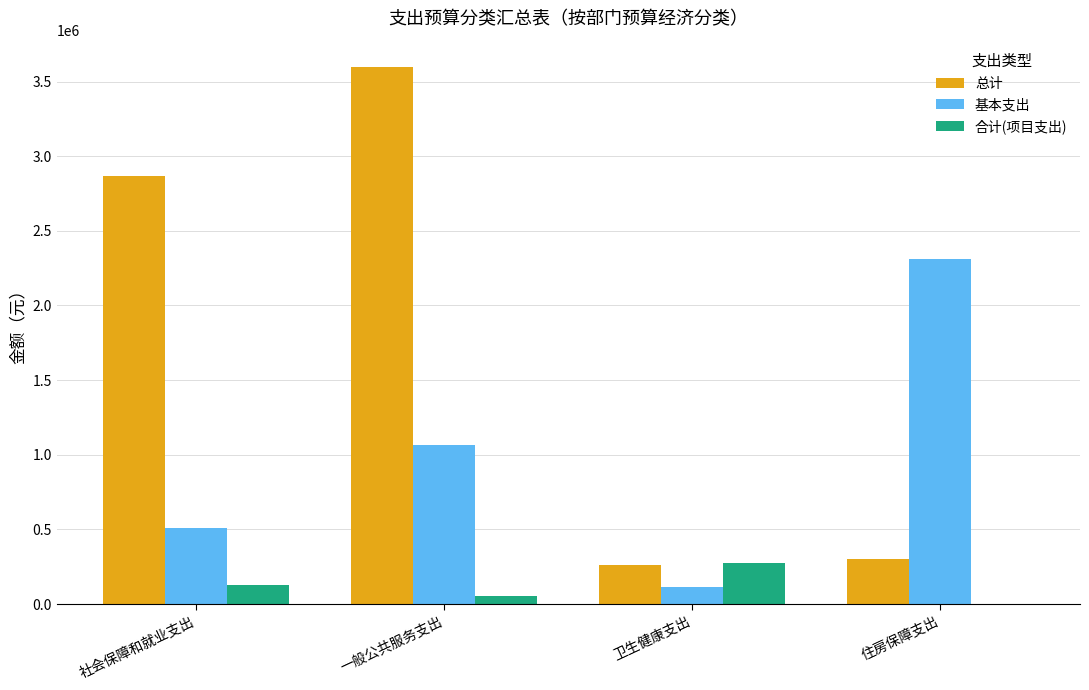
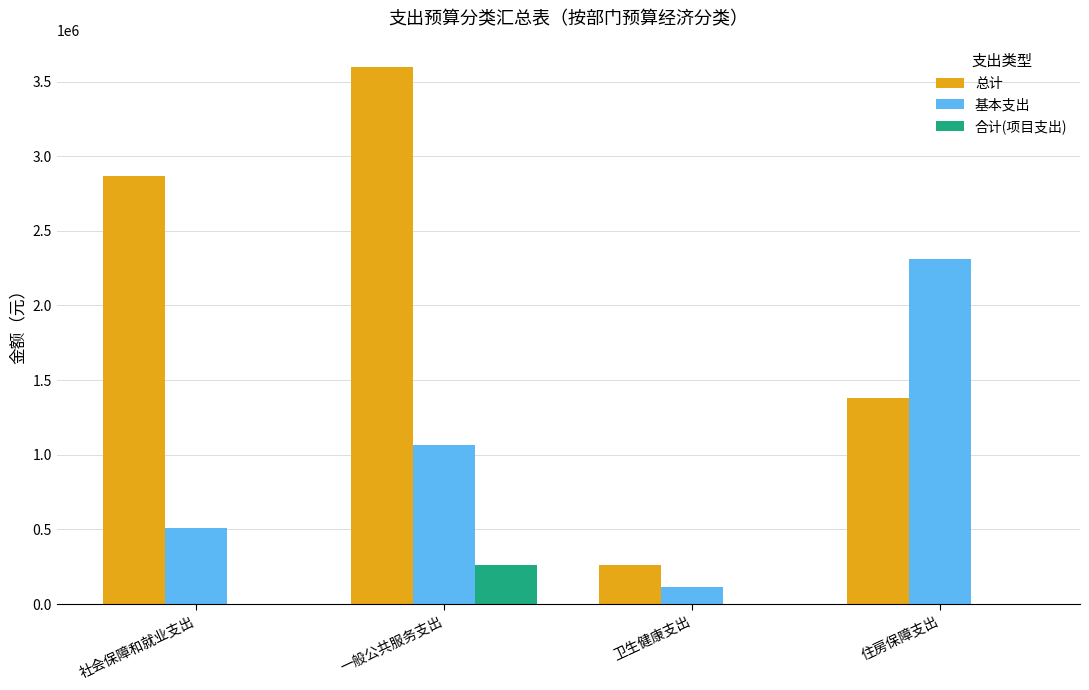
  {
    "总计": {
      "社会保障和就业支出": 2870000,
      "一般公共服务支出": 3590000,
      "卫生健康支出": 260000,
-     "住房保障支出": 300000
+     "住房保障支出": 1380000
    },
    "基本支出": {
      "社会保障和就业支出": 510000,
      "一般公共服务支出": 1060000,
      "卫生健康支出": 110000,
      "住房保障支出": 2310000
    },
    "合计(项目支出)": {
-     "社会保障和就业支出": 130000,
-     "一般公共服务支出": 50000,
-     "卫生健康支出": 280000,
+     "社会保障和就业支出": 0,
+     "一般公共服务支出": 260000,
+     "卫生健康支出": 0,
      "住房保障支出": 0
    }
  }
